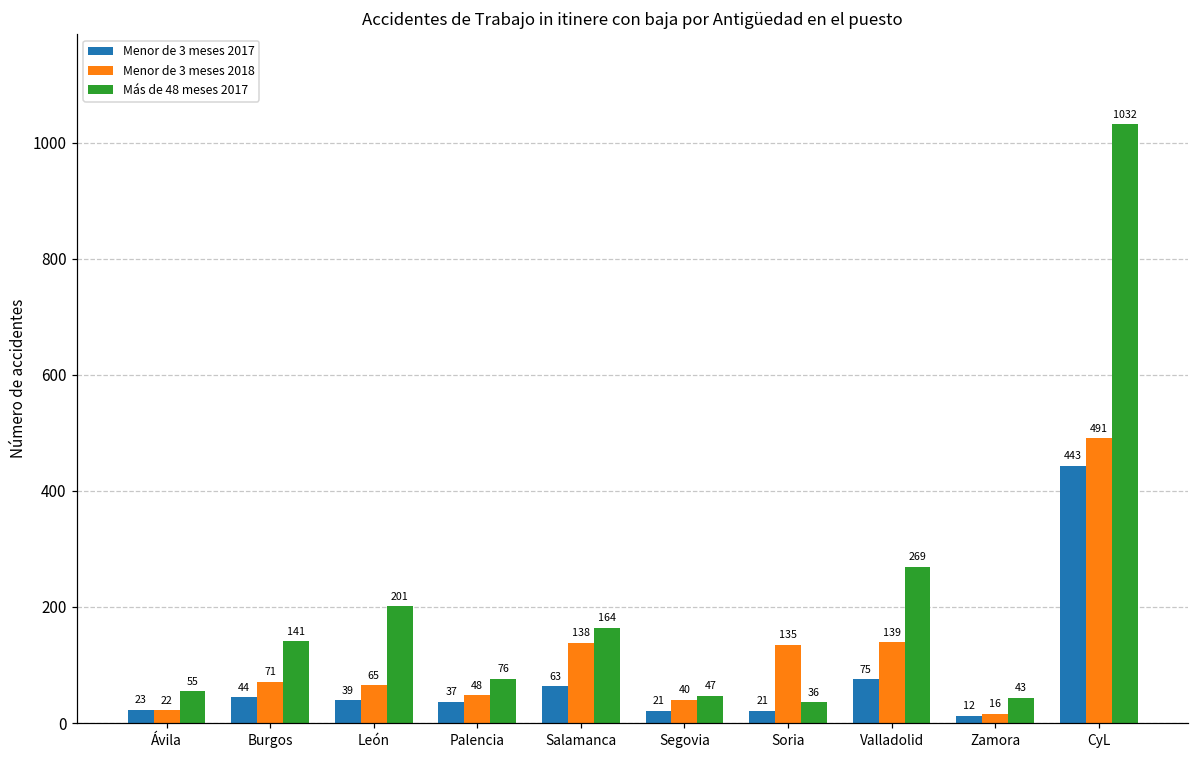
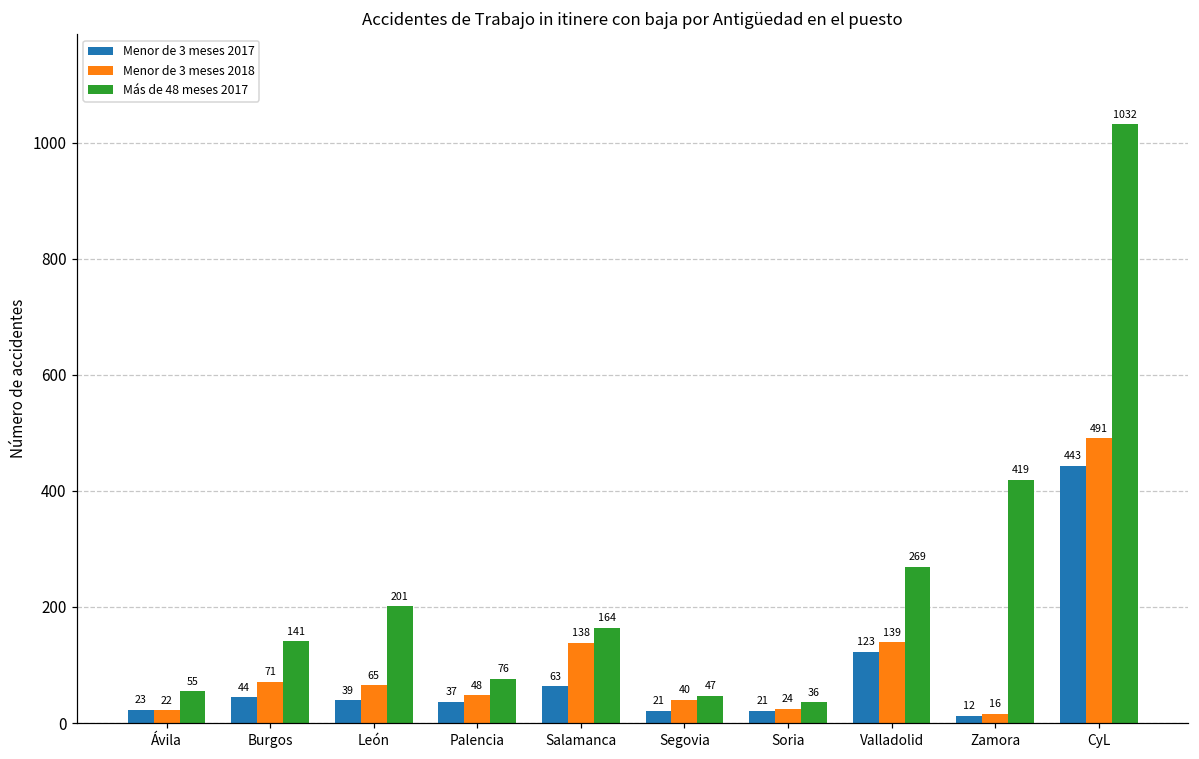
  {
    "Menor de 3 meses 2017": {
      "Ávila": 23,
      "Burgos": 44,
      "León": 39,
      "Palencia": 37,
      "Salamanca": 63,
      "Segovia": 21,
      "Soria": 21,
-     "Valladolid": 75,
+     "Valladolid": 123,
      "Zamora": 12,
      "CyL": 443
    },
    "Menor de 3 meses 2018": {
      "Ávila": 22,
      "Burgos": 71,
      "León": 65,
      "Palencia": 48,
      "Salamanca": 138,
      "Segovia": 40,
-     "Soria": 135,
+     "Soria": 24,
      "Valladolid": 139,
      "Zamora": 16,
      "CyL": 491
    },
    "Más de 48 meses 2017": {
      "Ávila": 55,
      "Burgos": 141,
      "León": 201,
      "Palencia": 76,
      "Salamanca": 164,
      "Segovia": 47,
      "Soria": 36,
      "Valladolid": 269,
-     "Zamora": 43,
+     "Zamora": 419,
      "CyL": 1032
    }
  }
